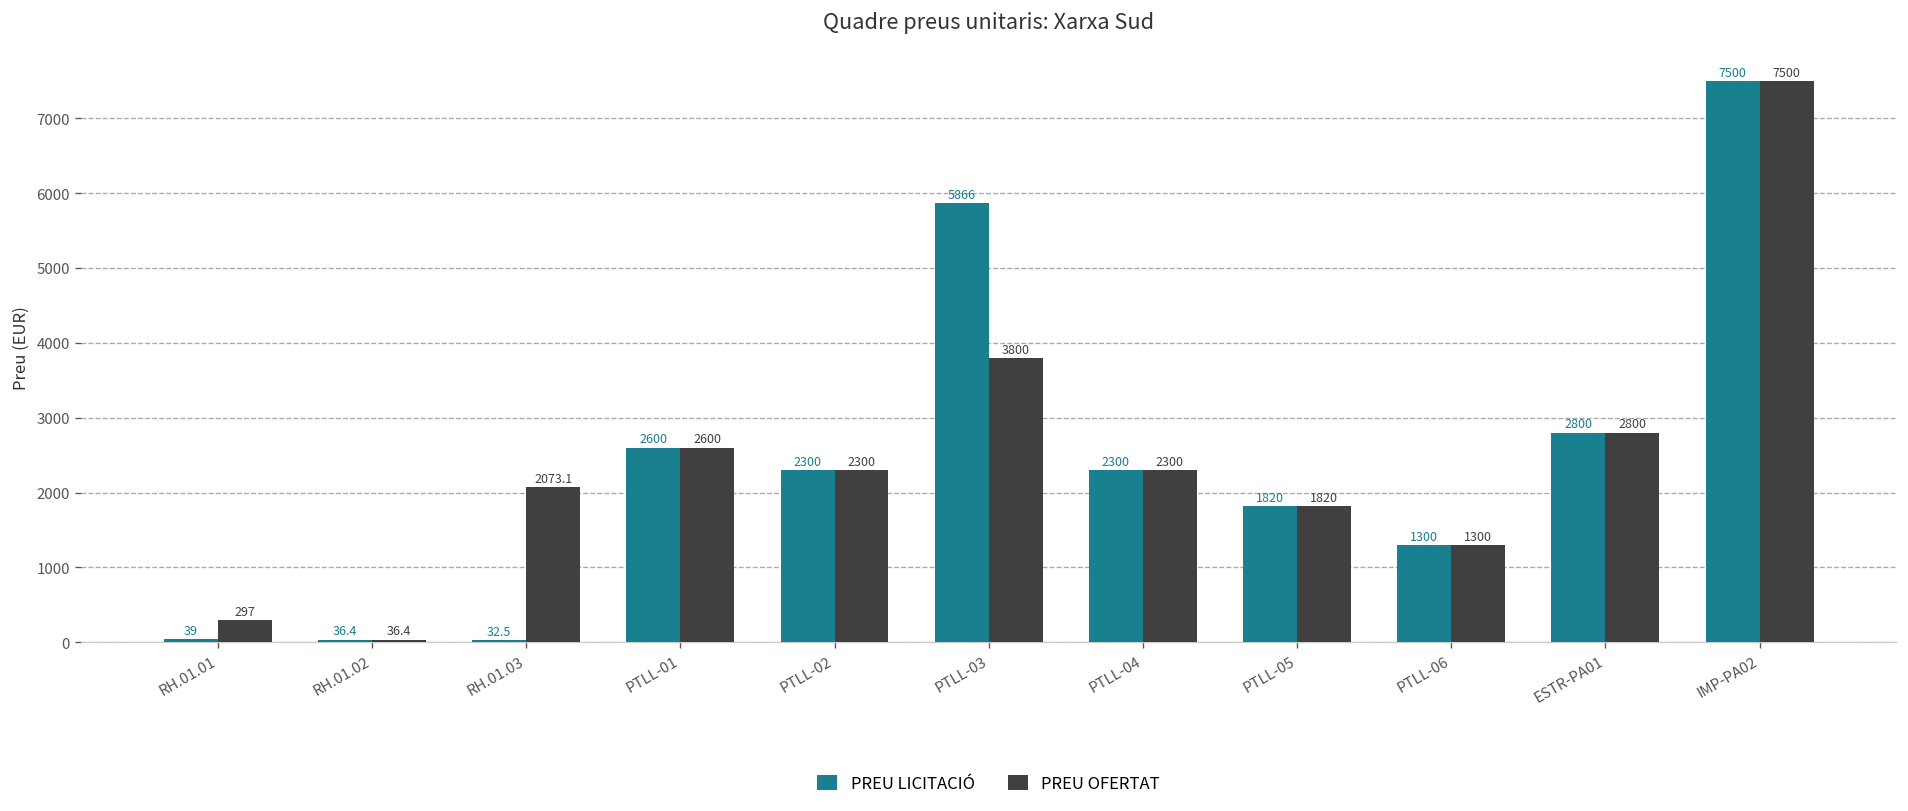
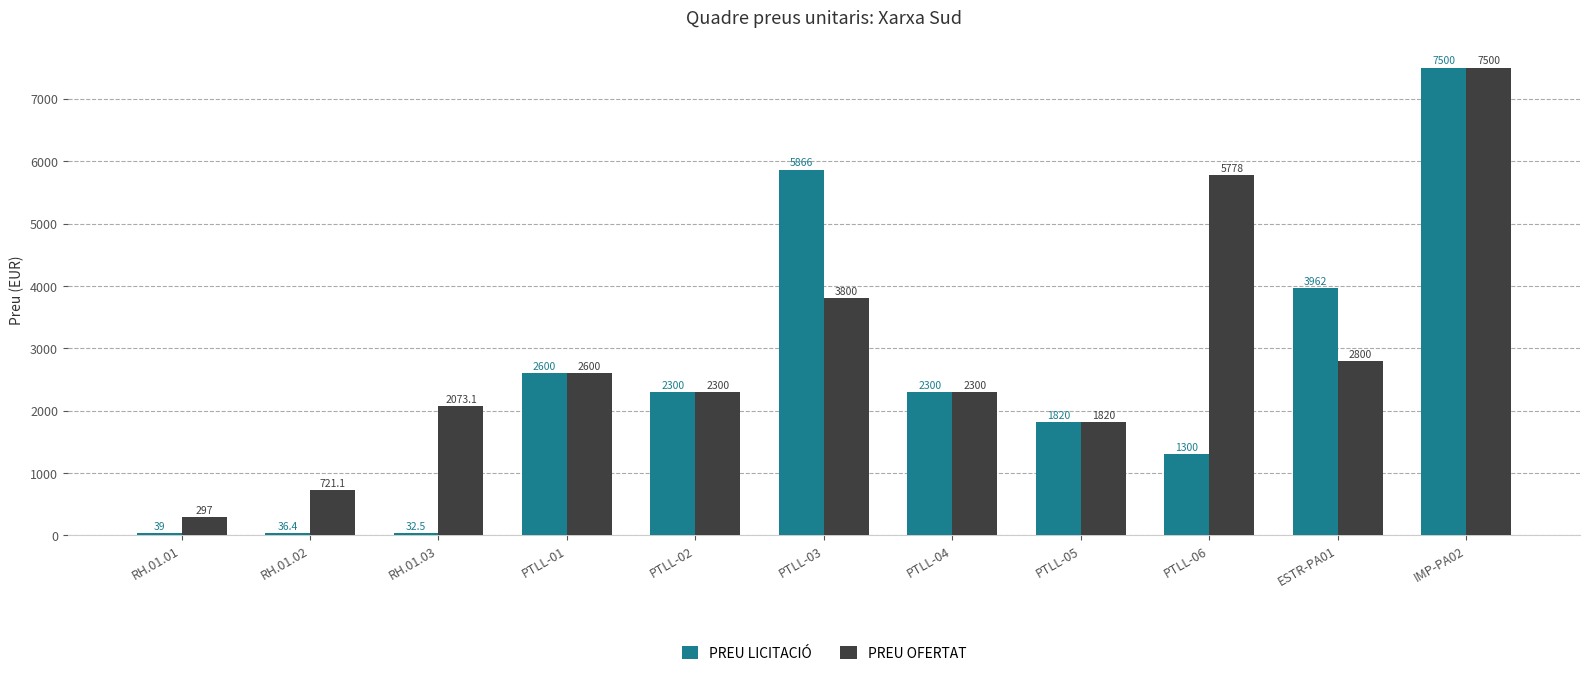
  {
    "PREU LICITACIÓ": {
      "RH.01.01": 39,
      "RH.01.02": 36.4,
      "RH.01.03": 32.5,
      "PTLL-01": 2600,
      "PTLL-02": 2300,
      "PTLL-03": 5866,
      "PTLL-04": 2300,
      "PTLL-05": 1820,
      "PTLL-06": 1300,
-     "ESTR-PA01": 2800,
+     "ESTR-PA01": 3962,
      "IMP-PA02": 7500
    },
    "PREU OFERTAT": {
      "RH.01.01": 297,
-     "RH.01.02": 36.4,
+     "RH.01.02": 721.1,
      "RH.01.03": 2073.1,
      "PTLL-01": 2600,
      "PTLL-02": 2300,
      "PTLL-03": 3800,
      "PTLL-04": 2300,
      "PTLL-05": 1820,
-     "PTLL-06": 1300,
+     "PTLL-06": 5778,
      "ESTR-PA01": 2800,
      "IMP-PA02": 7500
    }
  }
